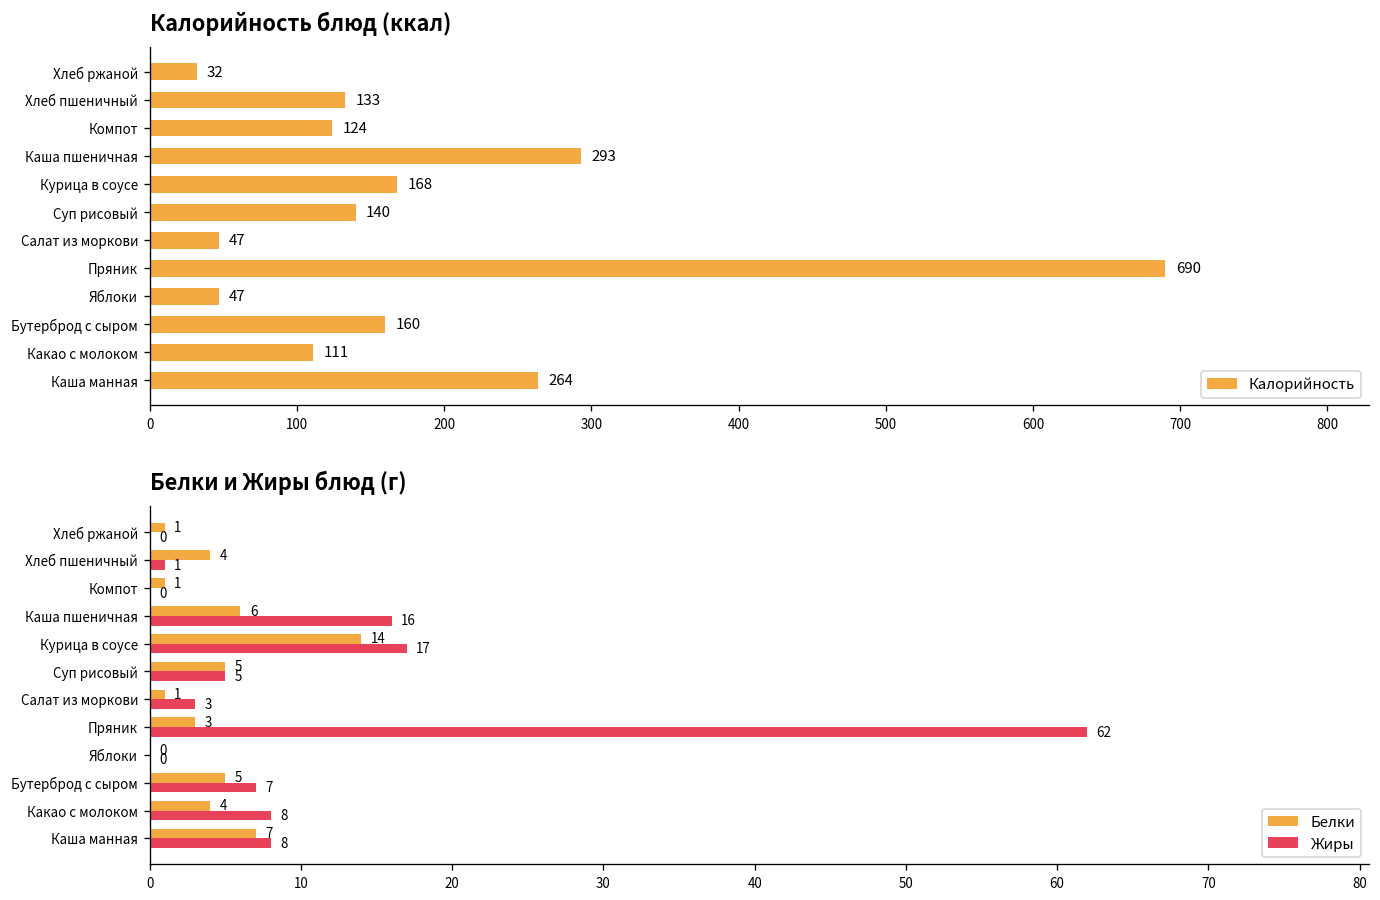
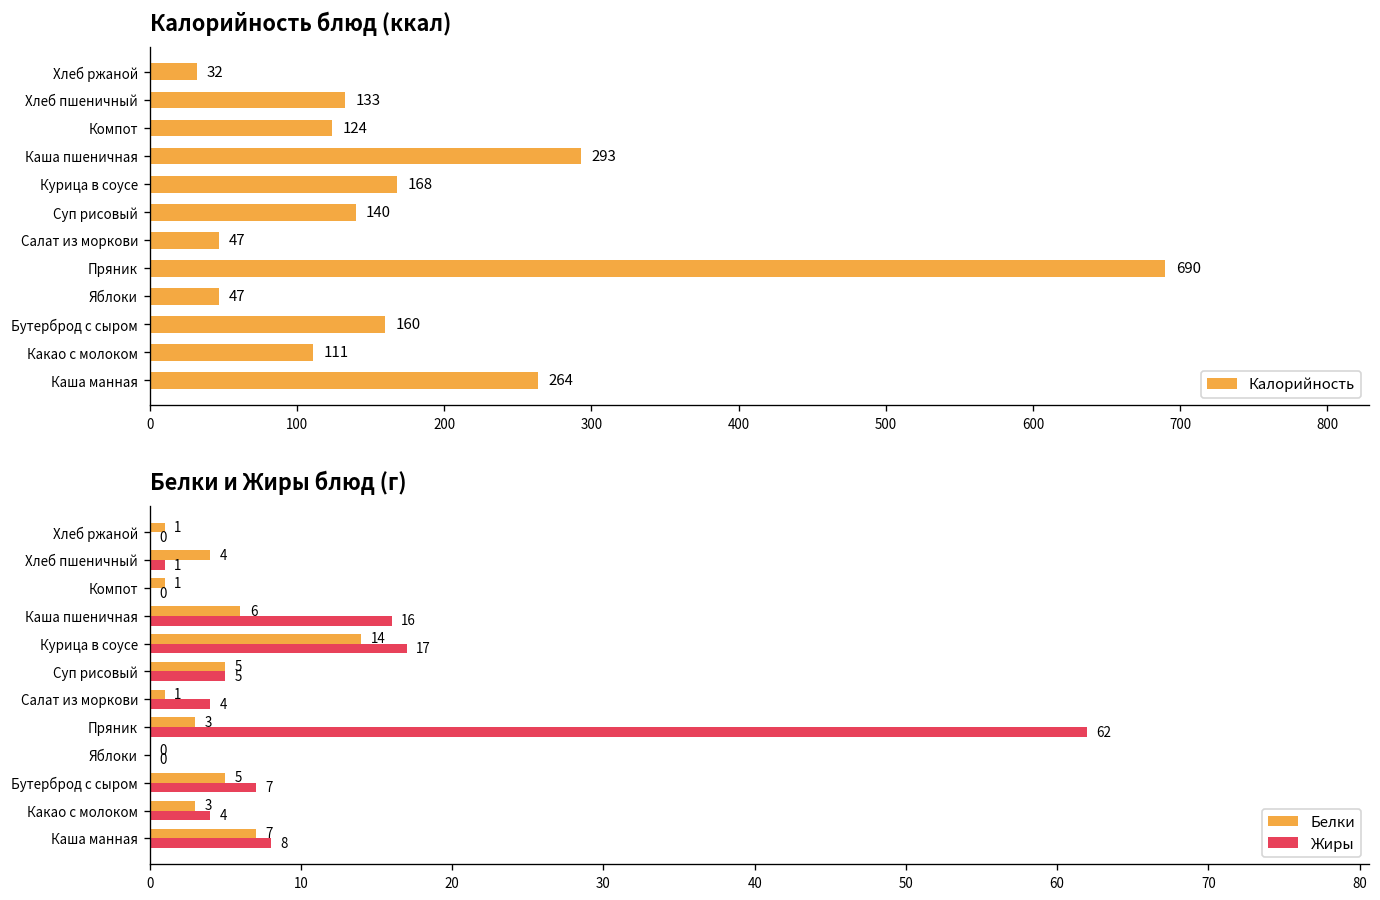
  {
    "Калорийность блюд (ккал)": {
      "Хлеб ржаной": 32,
      "Хлеб пшеничный": 133,
      "Компот": 124,
      "Каша пшеничная": 293,
      "Курица в соусе": 168,
      "Суп рисовый": 140,
      "Салат из моркови": 47,
      "Пряник": 690,
      "Яблоки": 47,
      "Бутерброд с сыром": 160,
      "Какао с молоком": 111,
      "Каша манная": 264
    },
    "Белки и Жиры блюд (г)": {
      "Белки": {
        "Хлеб ржаной": 1,
        "Хлеб пшеничный": 4,
        "Компот": 1,
        "Каша пшеничная": 6,
        "Курица в соусе": 14,
        "Салат из моркови": 1,
        "Пряник": 3,
        "Бутерброд с сыром": 5,
-       "Какао с молоком": 4,
+       "Какао с молоком": 3,
        "Каша манная": 7
      },
      "Жиры": {
        "Хлеб ржаной": 0,
        "Хлеб пшеничный": 1,
        "Компот": 0,
        "Каша пшеничная": 16,
        "Курица в соусе": 17,
-       "Салат из моркови": 3,
+       "Салат из моркови": 4,
        "Пряник": 62,
        "Бутерброд с сыром": 7,
-       "Какао с молоком": 8,
+       "Какао с молоком": 4,
        "Каша манная": 8
      }
    }
  }
